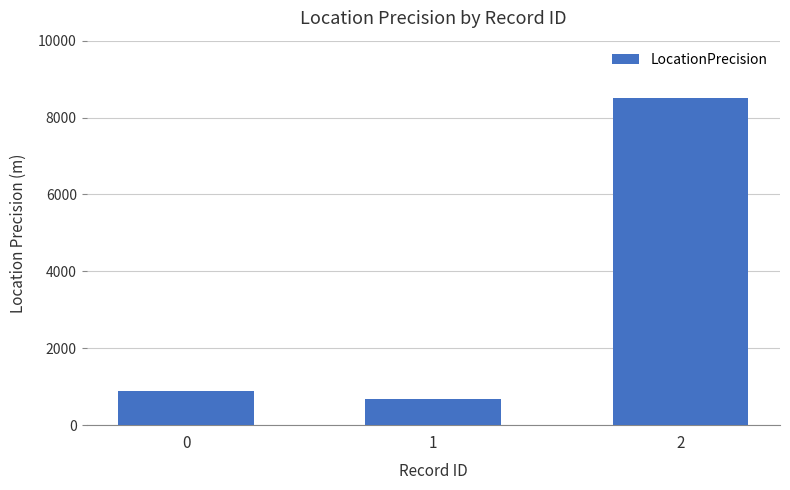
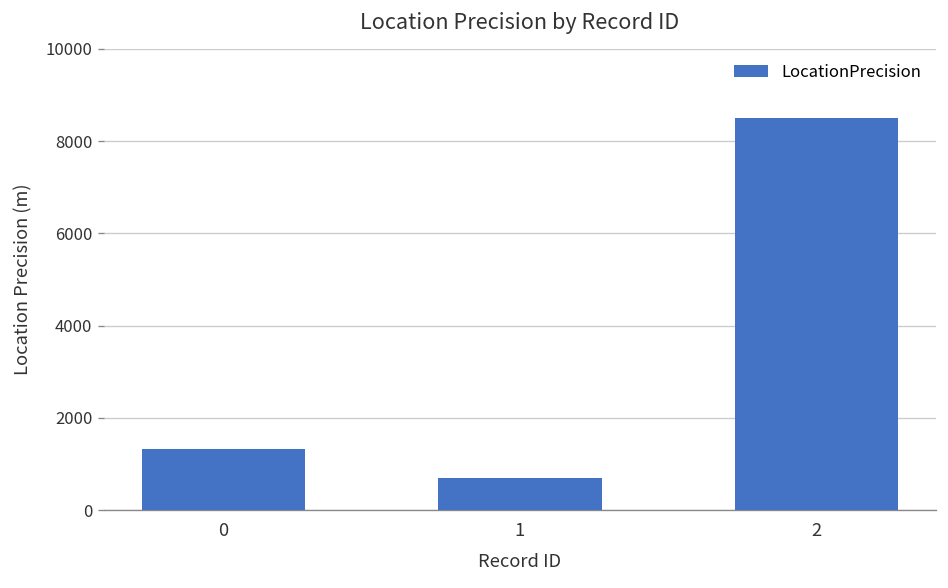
  {
-   "0": 900,
+   "0": 1300,
    "1": 700,
    "2": 8500
  }
